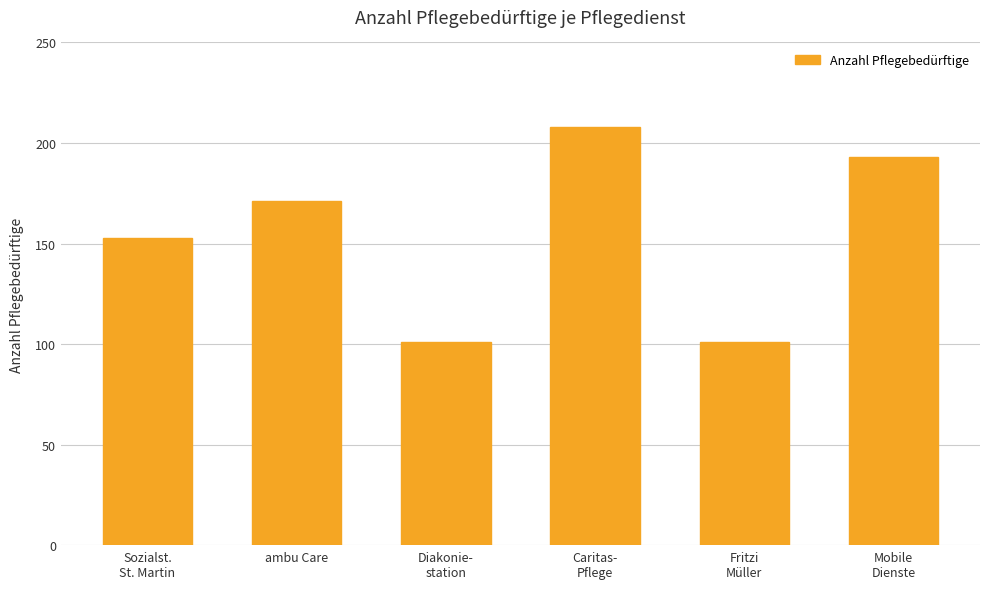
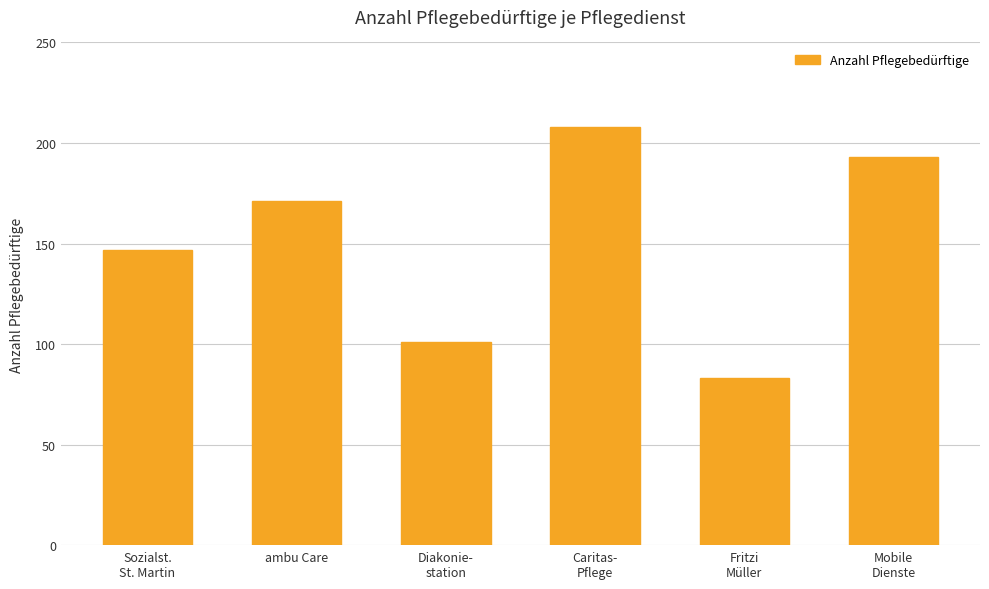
  {
-   "Sozialst. St. Martin": 153,
+   "Sozialst. St. Martin": 147,
    "ambu Care": 171,
    "Diakonie- station": 101,
    "Caritas- Pflege": 208,
-   "Fritzi Müller": 101,
+   "Fritzi Müller": 83,
    "Mobile Dienste": 193
  }
